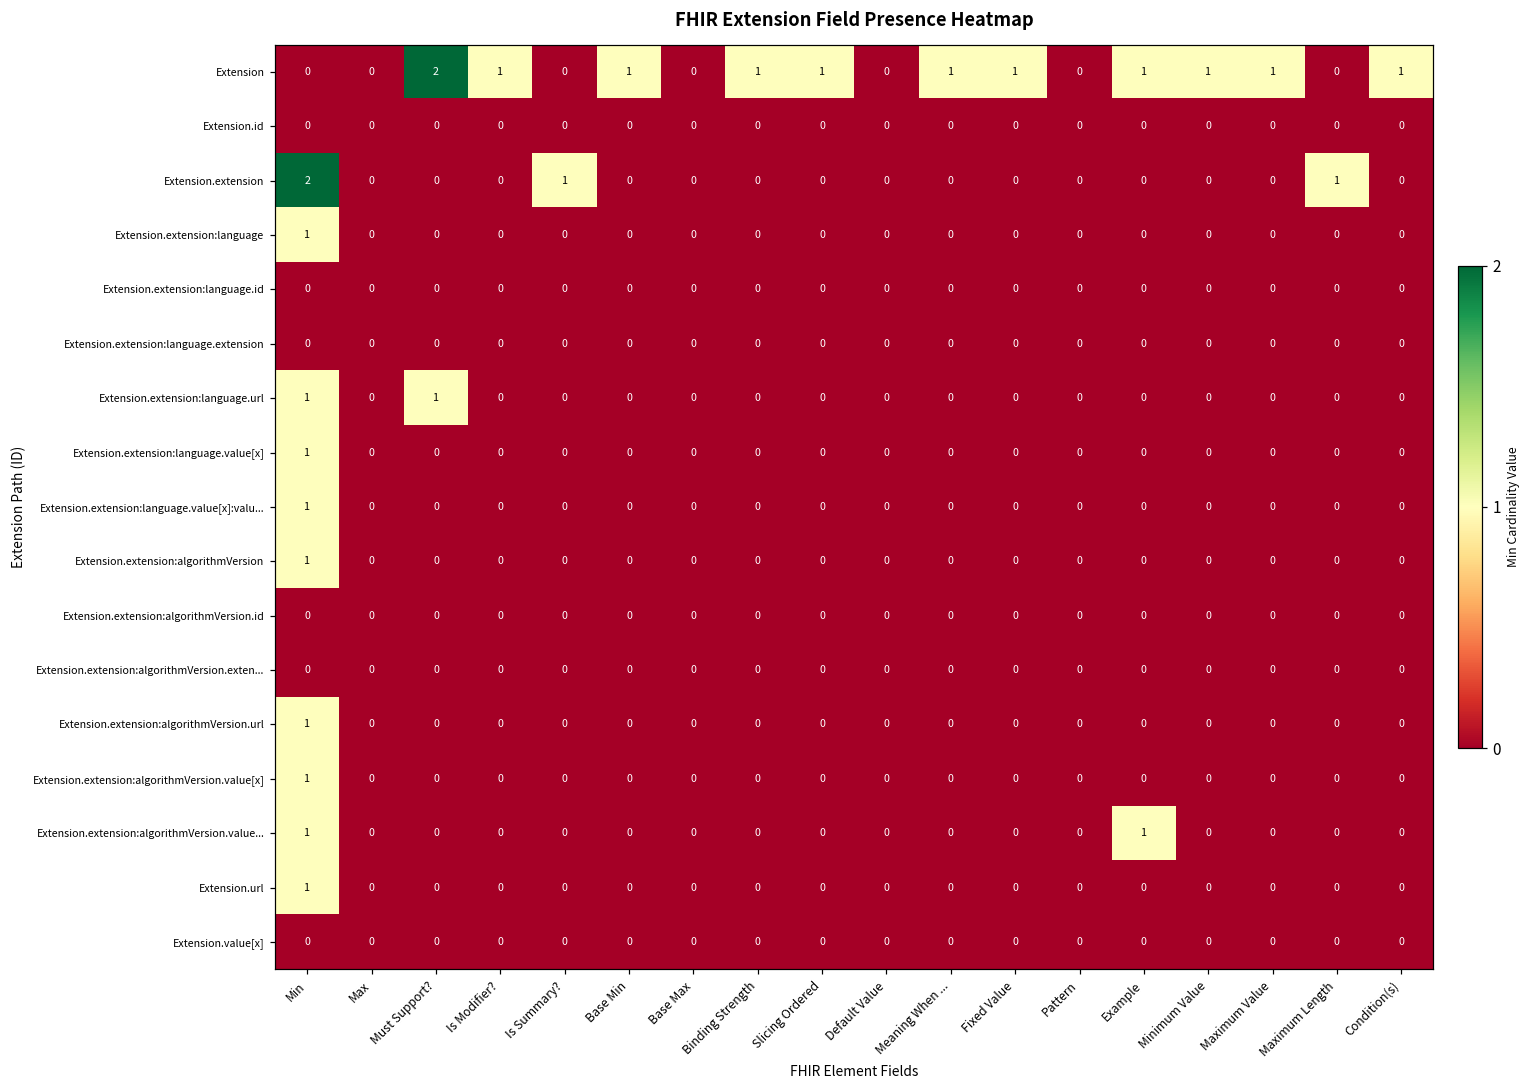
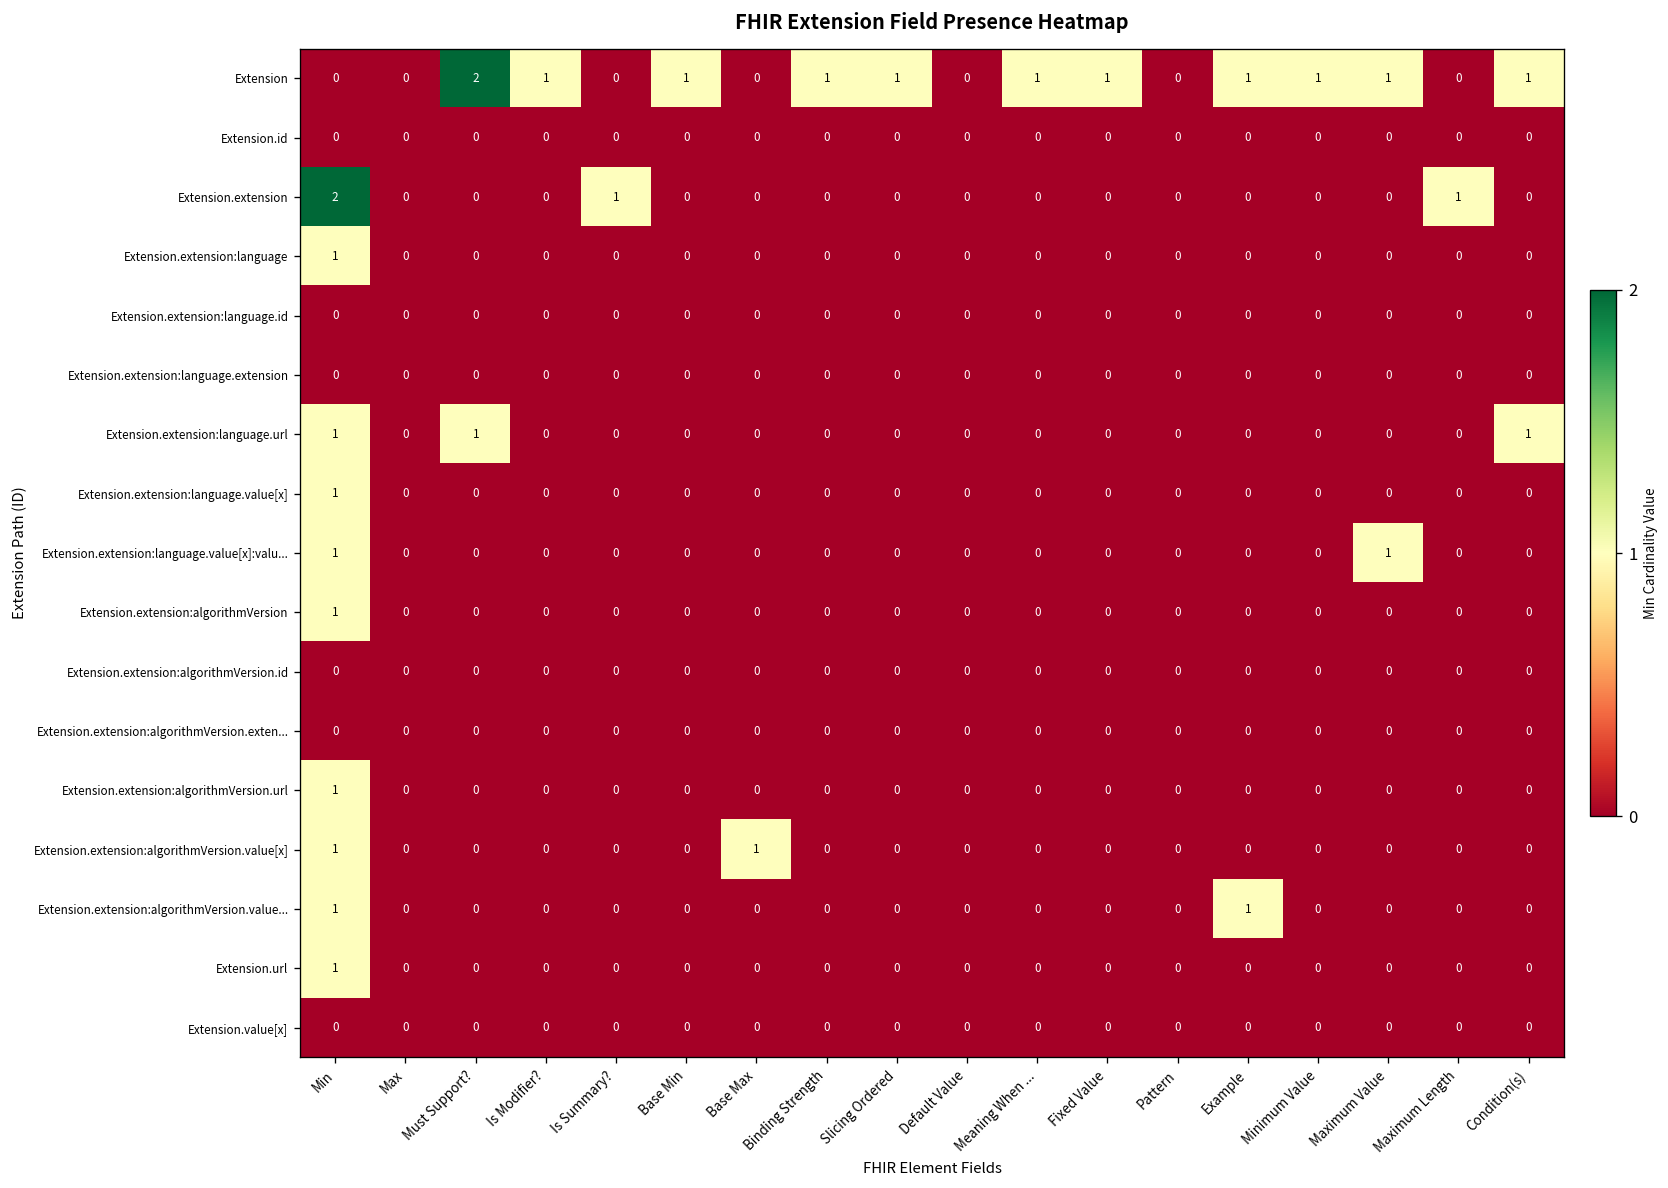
  {
    "Extension.extension:language.url": {
      "Min": 1,
      "Max": 0,
      "Must Support?": 1,
      "Is Modifier?": 0,
      "Is Summary?": 0,
      "Base Min": 0,
      "Base Max": 0,
      "Binding Strength": 0,
      "Slicing Ordered": 0,
      "Default Value": 0,
      "Meaning When ...": 0,
      "Fixed Value": 0,
      "Pattern": 0,
      "Example": 0,
      "Minimum Value": 0,
      "Maximum Value": 0,
      "Maximum Length": 0,
-     "Condition(s)": 0
+     "Condition(s)": 1
    },
    "Extension.extension:language.value[x]:valu...": {
      "Min": 1,
      "Max": 0,
      "Must Support?": 0,
      "Is Modifier?": 0,
      "Is Summary?": 0,
      "Base Min": 0,
      "Base Max": 0,
      "Binding Strength": 0,
      "Slicing Ordered": 0,
      "Default Value": 0,
      "Meaning When ...": 0,
      "Fixed Value": 0,
      "Pattern": 0,
      "Example": 0,
      "Minimum Value": 0,
-     "Maximum Value": 0,
+     "Maximum Value": 1,
      "Maximum Length": 0,
      "Condition(s)": 0
    },
    "Extension.extension:algorithmVersion.value[x]": {
      "Min": 1,
      "Max": 0,
      "Must Support?": 0,
      "Is Modifier?": 0,
      "Is Summary?": 0,
      "Base Min": 0,
-     "Base Max": 0,
+     "Base Max": 1,
      "Binding Strength": 0,
      "Slicing Ordered": 0,
      "Default Value": 0,
      "Meaning When ...": 0,
      "Fixed Value": 0,
      "Pattern": 0,
      "Example": 0,
      "Minimum Value": 0,
      "Maximum Value": 0,
      "Maximum Length": 0,
      "Condition(s)": 0
    }
  }
